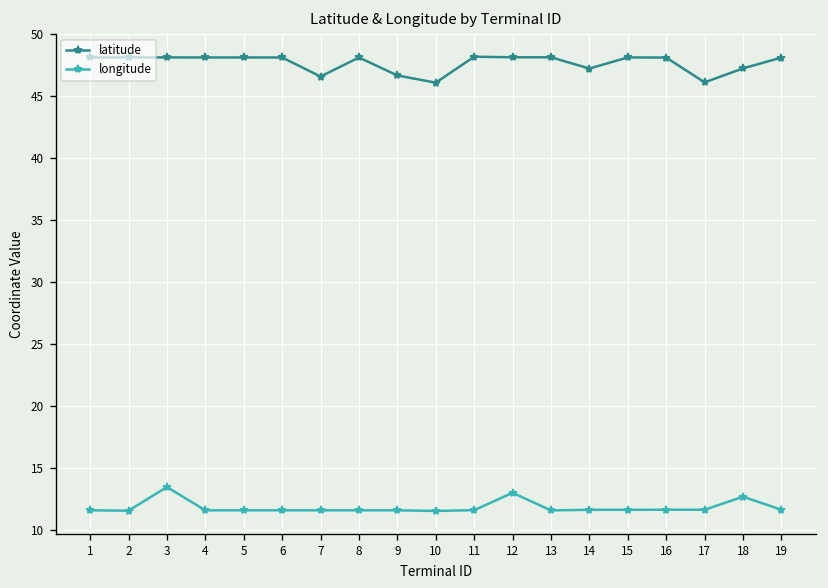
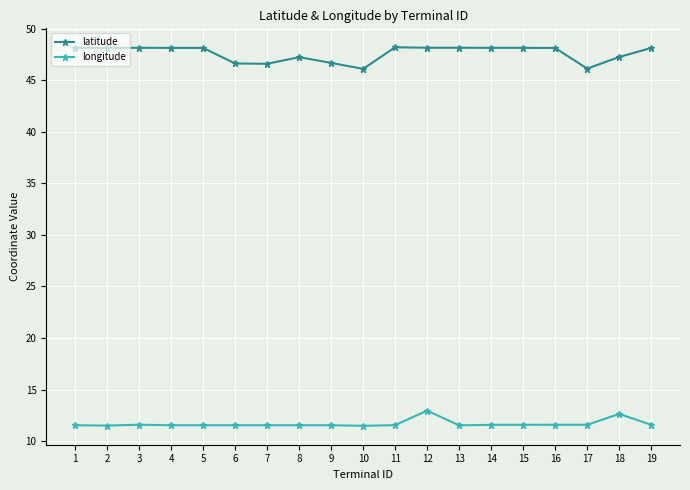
  {
    "latitude": {
      "3": 48.1,
      "4": 48.1,
      "5": 48.1,
-     "6": 48.1,
+     "6": 46.6,
      "7": 46.6,
-     "8": 48.1,
+     "8": 47.2,
      "9": 46.7,
      "10": 46.1,
      "11": 48.2,
      "12": 48.1,
      "13": 48.1,
-     "14": 47.2,
+     "14": 48.1,
      "15": 48.1,
      "16": 48.1,
      "17": 46.1,
      "18": 47.2,
      "19": 48.1
    },
    "longitude": {
      "1": 11.6,
      "2": 11.5,
-     "3": 13.4,
+     "3": 11.6,
      "4": 11.6,
      "5": 11.6,
      "6": 11.6,
      "7": 11.6,
      "8": 11.6,
      "9": 11.6,
      "10": 11.5,
      "11": 11.6,
      "12": 13.0,
      "13": 11.5,
      "14": 11.6,
      "15": 11.6,
      "16": 11.6,
      "17": 11.6,
      "18": 12.6,
      "19": 11.6
    }
  }
